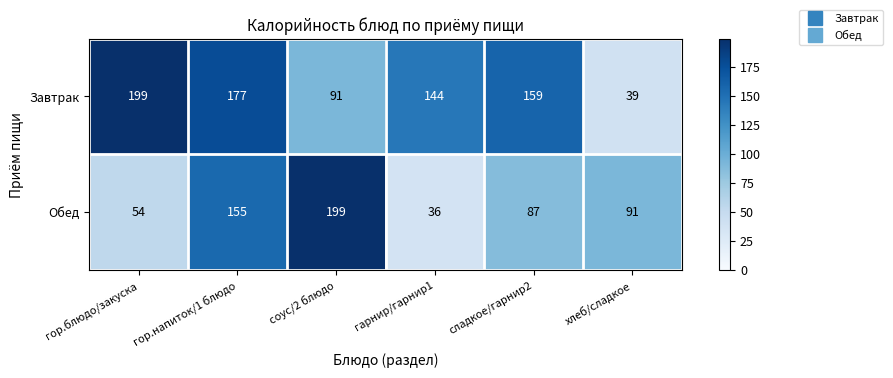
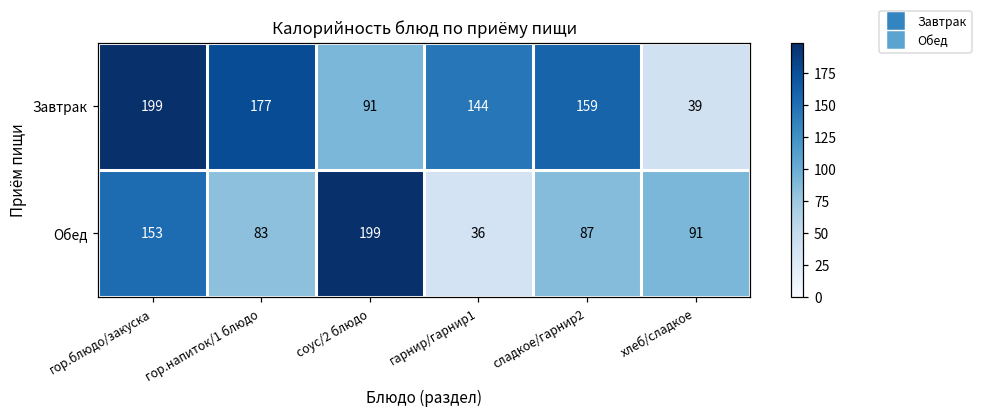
  {
    "Завтрак": {
      "гор.блюдо/закуска": 199,
      "гор.напиток/1 блюдо": 177,
      "соус/2 блюдо": 91,
      "гарнир/гарнир1": 144,
      "сладкое/гарнир2": 159,
      "хлеб/сладкое": 39
    },
    "Обед": {
-     "гор.блюдо/закуска": 54,
-     "гор.напиток/1 блюдо": 155,
+     "гор.блюдо/закуска": 153,
+     "гор.напиток/1 блюдо": 83,
      "соус/2 блюдо": 199,
      "гарнир/гарнир1": 36,
      "сладкое/гарнир2": 87,
      "хлеб/сладкое": 91
    }
  }
